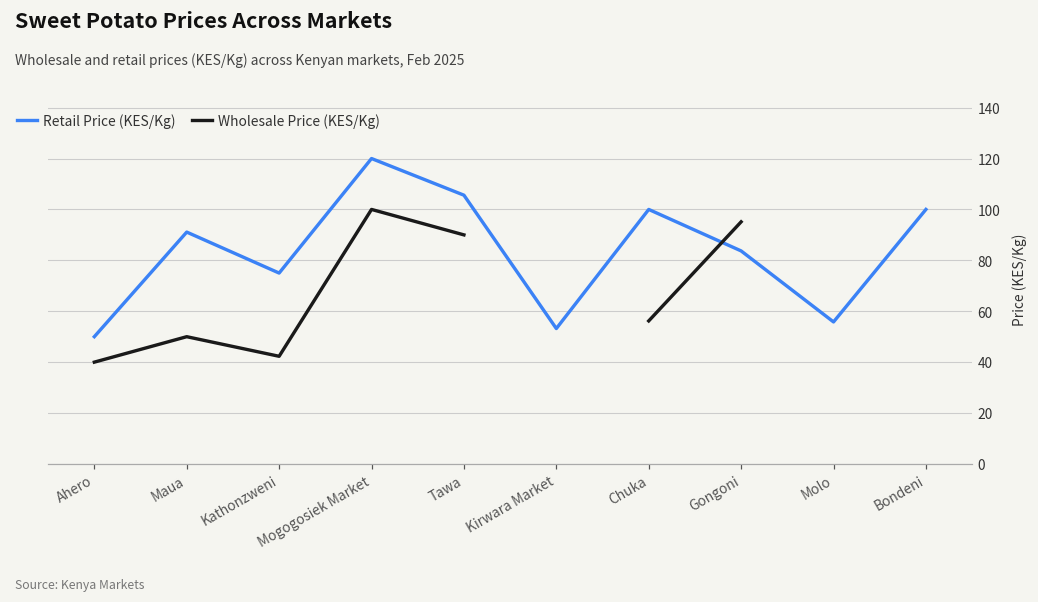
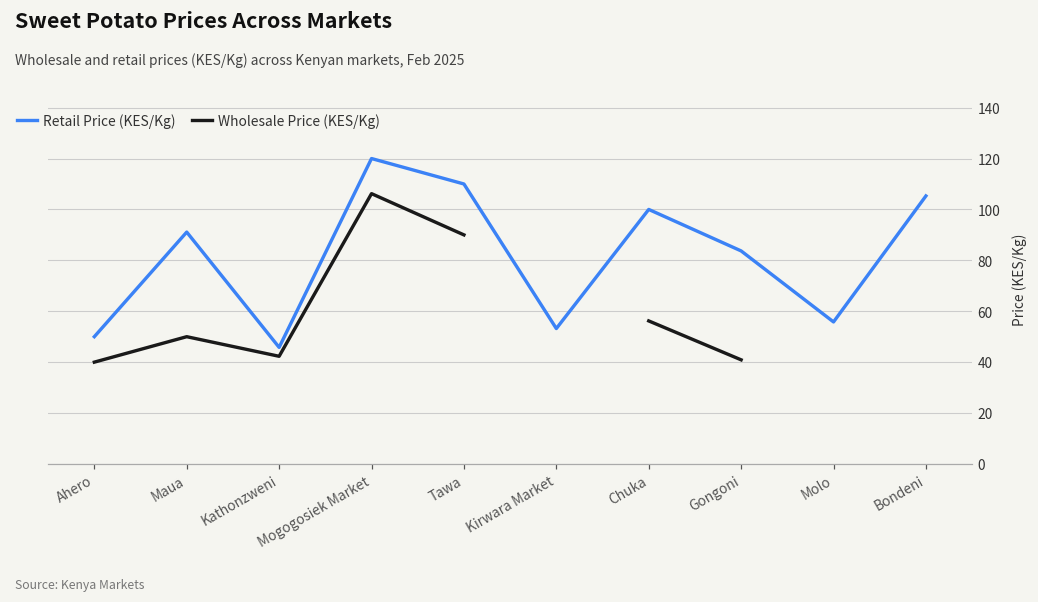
  {
    "Retail Price (KES/Kg)": {
      "Ahero": 50,
      "Maua": 91,
-     "Kathonzweni": 75,
+     "Kathonzweni": 46,
      "Mogogosiek Market": 120,
-     "Tawa": 106,
+     "Tawa": 110,
      "Kirwara Market": 53,
      "Chuka": 100,
      "Gongoni": 84,
      "Molo": 56,
-     "Bondeni": 100
+     "Bondeni": 105
    },
    "Wholesale Price (KES/Kg)": {
      "Ahero": 40,
      "Maua": 50,
      "Kathonzweni": 42,
-     "Mogogosiek Market": 100,
+     "Mogogosiek Market": 106,
      "Tawa": 90,
      "Chuka": 56,
-     "Gongoni": 95,
+     "Gongoni": 41,
      "Bondeni": 70
    }
  }
